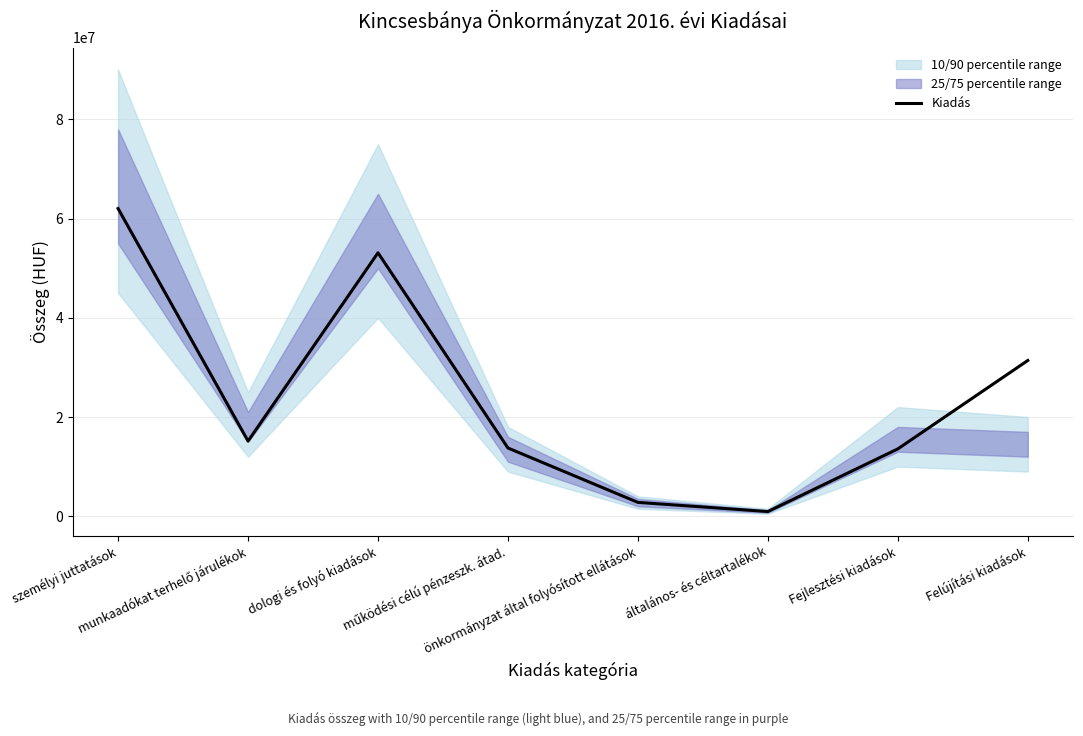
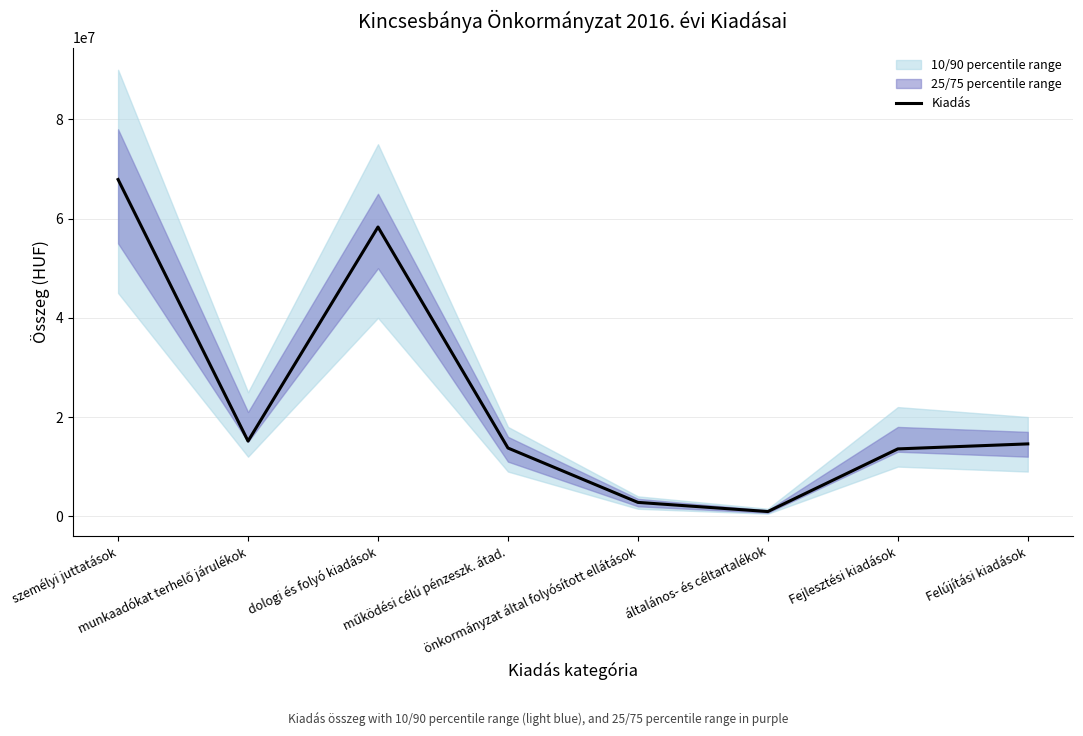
  {
    "Kiadás": {
-     "személyi juttatások": 62000000,
+     "személyi juttatások": 68000000,
      "munkaadókat terhelő járulékok": 15000000,
-     "dologi és folyó kiadások": 53000000,
+     "dologi és folyó kiadások": 58000000,
      "működési célú pénzeszk. átad.": 14000000,
      "önkormányzat által folyósított ellátások": 3000000,
      "Fejlesztési kiadások": 14000000,
-     "Felújítási kiadások": 31000000
+     "Felújítási kiadások": 15000000
    }
  }
